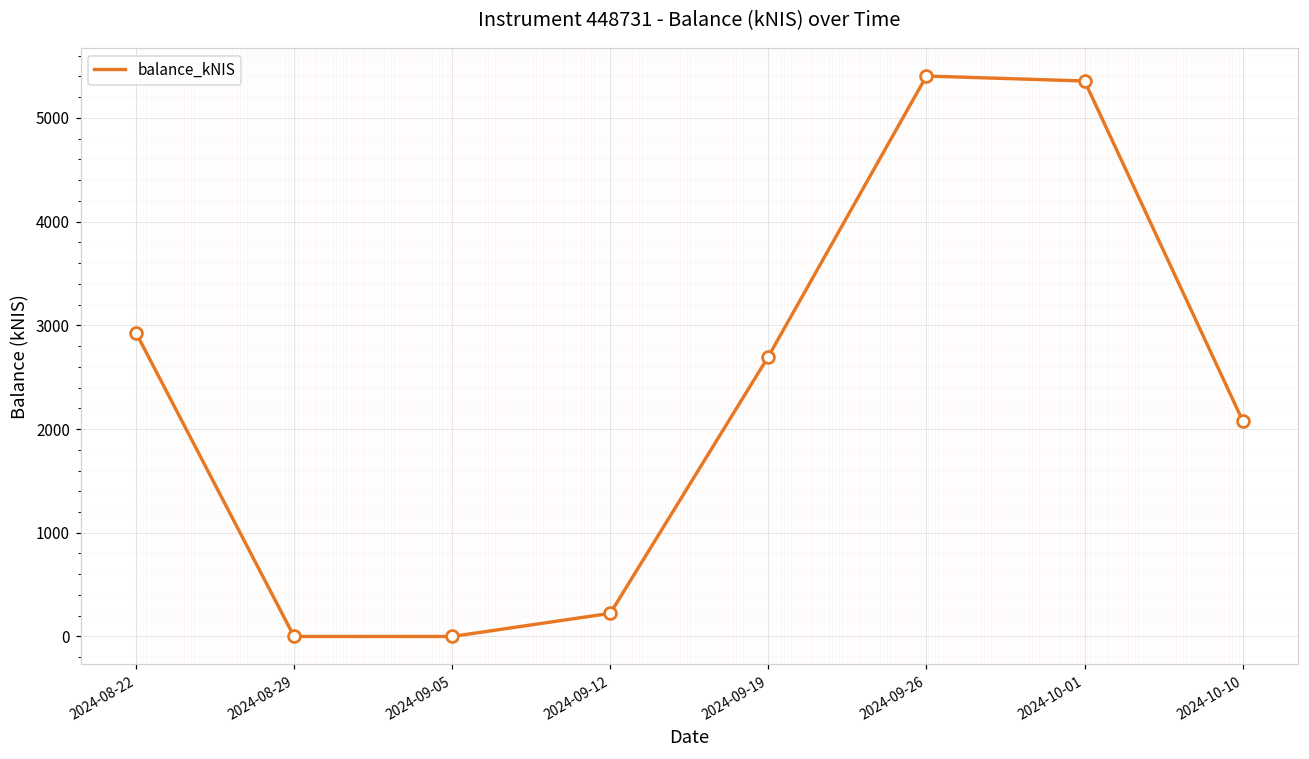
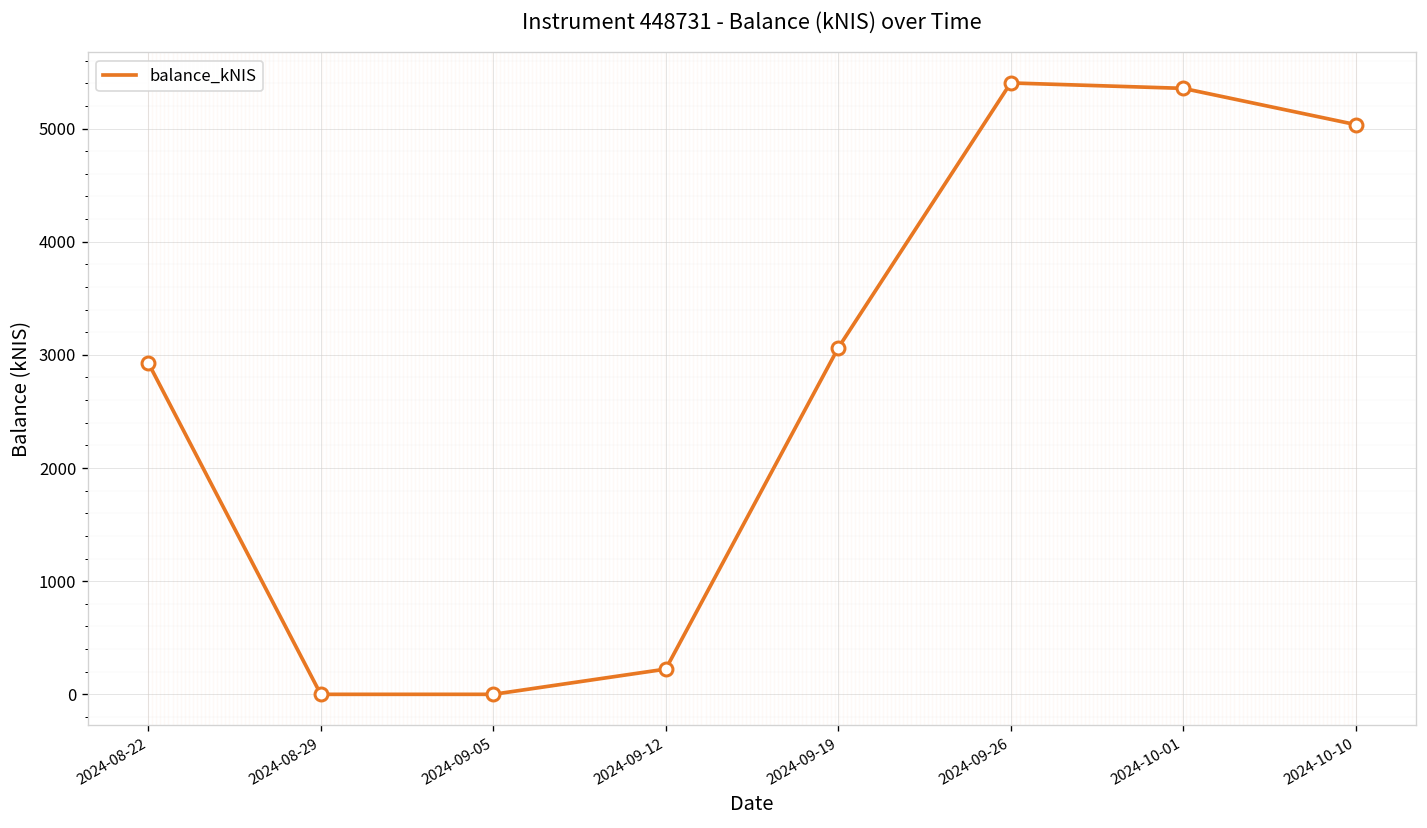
  {
    "2024-08-22": 2900,
    "2024-08-29": 0,
    "2024-09-05": 0,
    "2024-09-12": 200,
-   "2024-09-19": 2700,
+   "2024-09-19": 3100,
    "2024-09-26": 5400,
    "2024-10-01": 5400,
-   "2024-10-10": 2100
+   "2024-10-10": 5000
  }
